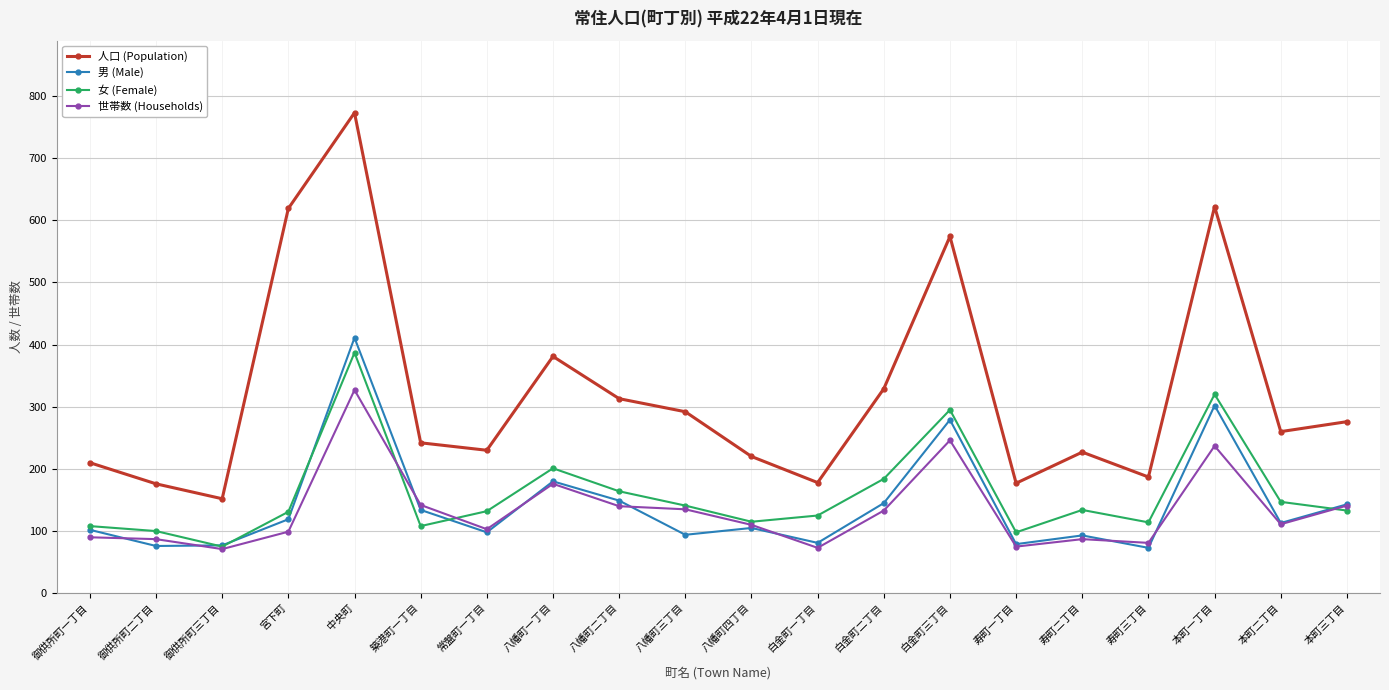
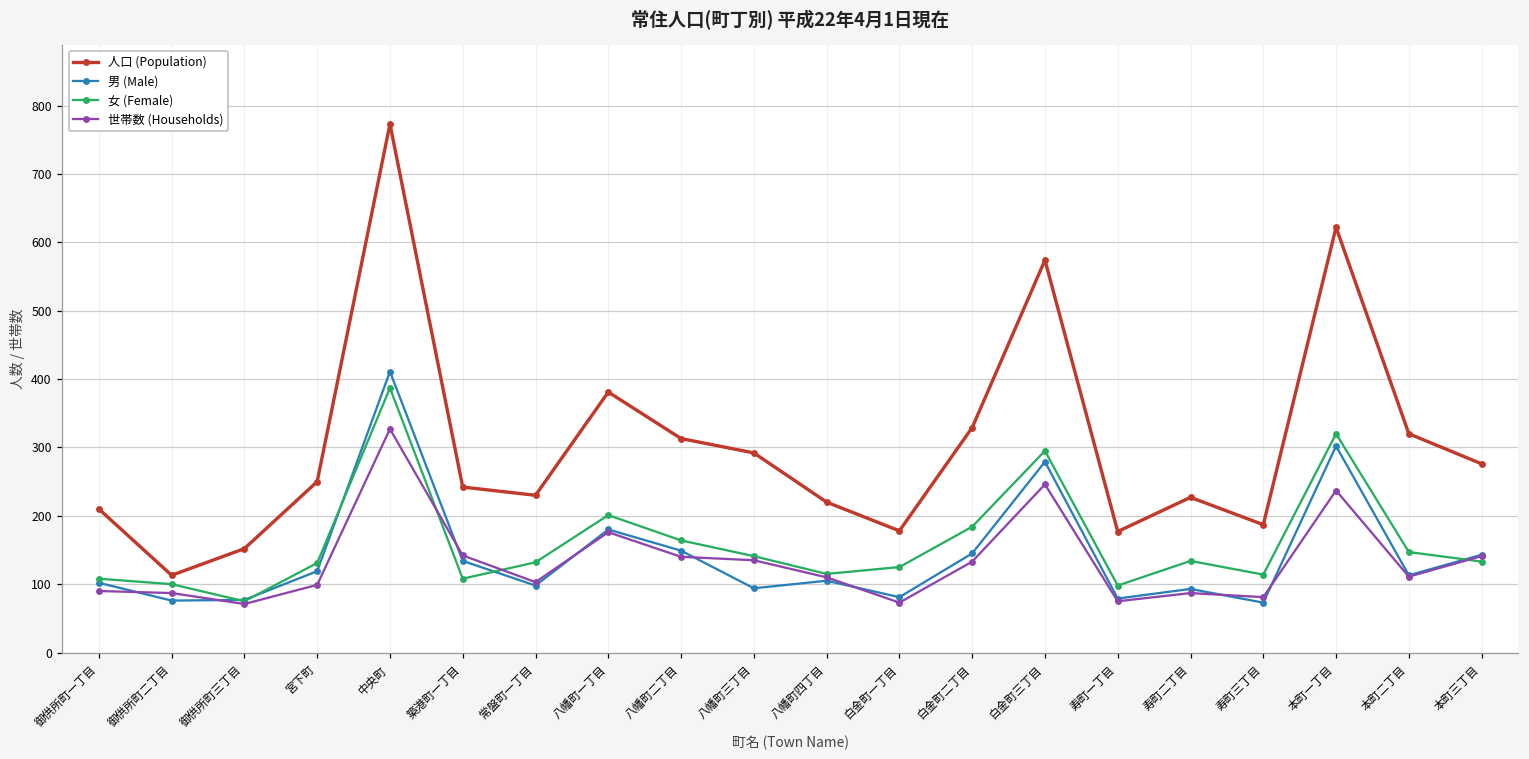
  {
    "人口 (Population)": {
      "御供所町一丁目": 210,
-     "御供所町二丁目": 180,
+     "御供所町二丁目": 110,
      "御供所町三丁目": 150,
-     "宮下町": 620,
+     "宮下町": 250,
      "中央町": 770,
      "築港町一丁目": 240,
      "常盤町一丁目": 230,
      "八幡町一丁目": 380,
      "八幡町二丁目": 310,
      "八幡町三丁目": 290,
      "八幡町四丁目": 220,
      "白金町一丁目": 180,
      "白金町二丁目": 330,
      "白金町三丁目": 570,
      "寿町一丁目": 180,
      "寿町二丁目": 230,
      "寿町三丁目": 190,
      "本町一丁目": 620,
-     "本町二丁目": 260,
+     "本町二丁目": 320,
      "本町三丁目": 280
    },
    "男 (Male)": {
      "御供所町一丁目": 100,
      "御供所町二丁目": 80,
      "宮下町": 120,
      "中央町": 410,
      "築港町一丁目": 130,
      "常盤町一丁目": 100,
      "八幡町二丁目": 150,
      "八幡町三丁目": 90,
      "八幡町四丁目": 110,
      "白金町一丁目": 80,
      "白金町二丁目": 150,
      "白金町三丁目": 280,
      "寿町二丁目": 90,
      "寿町三丁目": 70,
      "本町一丁目": 300
    },
    "女 (Female)": {
      "御供所町一丁目": 110,
      "御供所町二丁目": 100,
      "宮下町": 130,
      "中央町": 390,
      "築港町一丁目": 110,
      "常盤町一丁目": 130,
      "八幡町一丁目": 200,
      "八幡町二丁目": 160,
      "八幡町三丁目": 140,
      "八幡町四丁目": 120,
      "白金町一丁目": 130,
      "白金町二丁目": 180,
      "白金町三丁目": 300,
      "寿町一丁目": 100,
      "寿町二丁目": 130,
      "寿町三丁目": 110,
      "本町一丁目": 320,
      "本町二丁目": 150,
      "本町三丁目": 130
    },
    "世帯数 (Households)": {
      "御供所町一丁目": 90,
      "御供所町二丁目": 90,
      "宮下町": 100,
      "中央町": 330,
      "築港町一丁目": 140,
      "常盤町一丁目": 100,
      "八幡町二丁目": 140,
      "八幡町三丁目": 140,
      "八幡町四丁目": 110,
      "白金町一丁目": 70,
      "白金町二丁目": 130,
      "白金町三丁目": 250,
      "寿町二丁目": 90,
      "寿町三丁目": 80,
      "本町一丁目": 240
    }
  }
